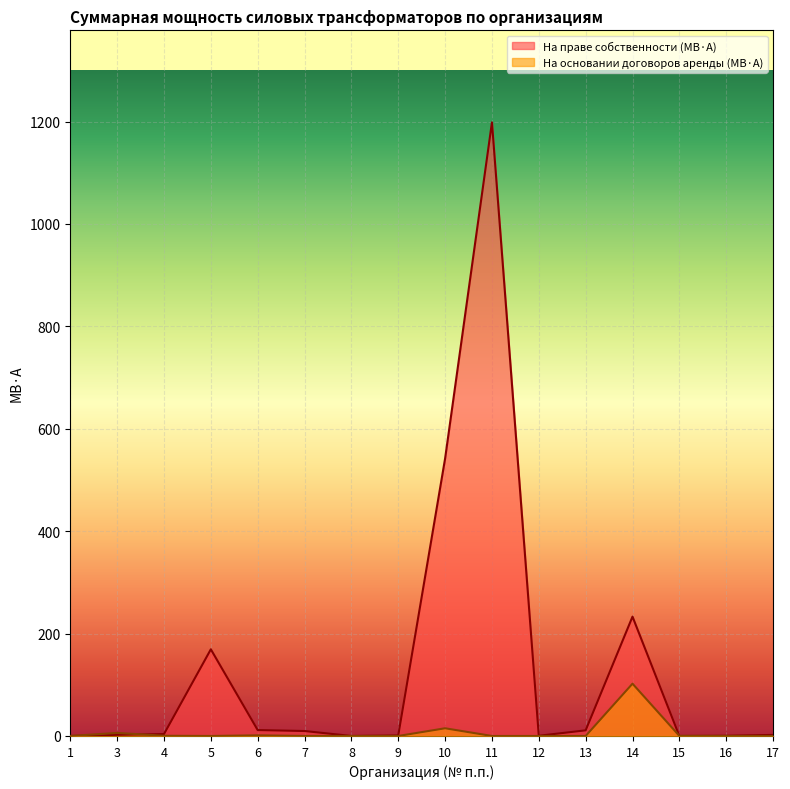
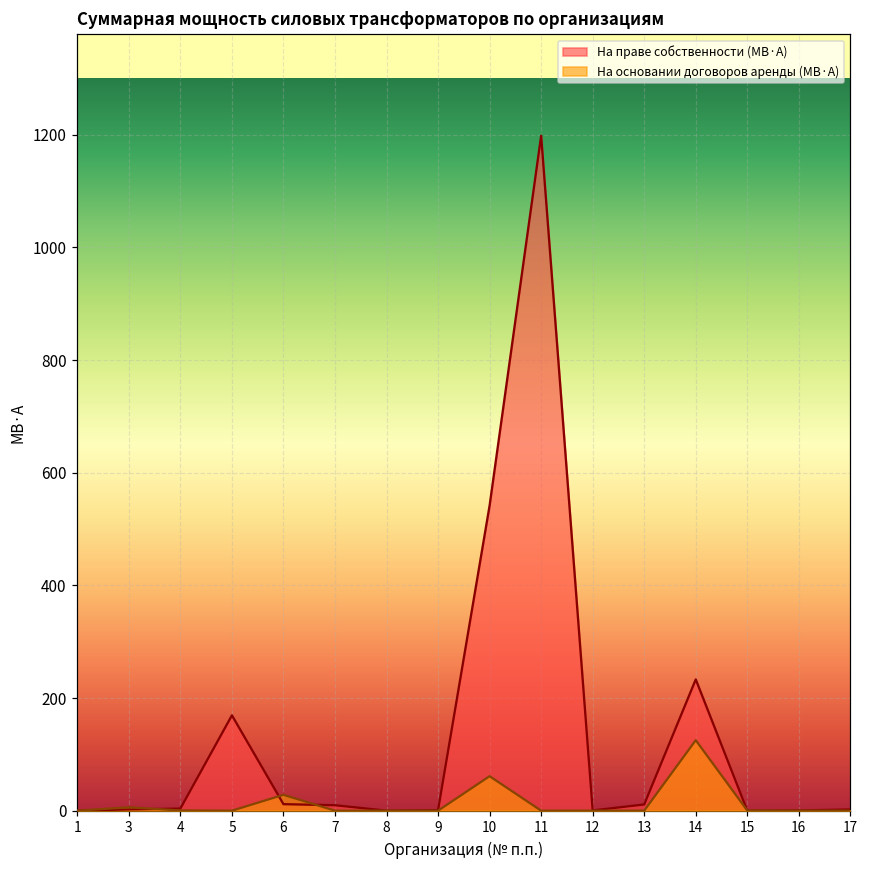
  {
    "На праве собственности (МВ·А)": {
      "5": 170,
      "6": 10,
      "7": 10,
      "10": 540,
      "11": 1200,
      "13": 10,
      "14": 230
    },
    "На основании договоров аренды (МВ·А)": {
      "5": 0,
-     "6": 0,
+     "6": 30,
      "7": 0,
-     "10": 20,
+     "10": 60,
      "11": 0,
      "13": 0,
-     "14": 100
+     "14": 130
    }
  }
